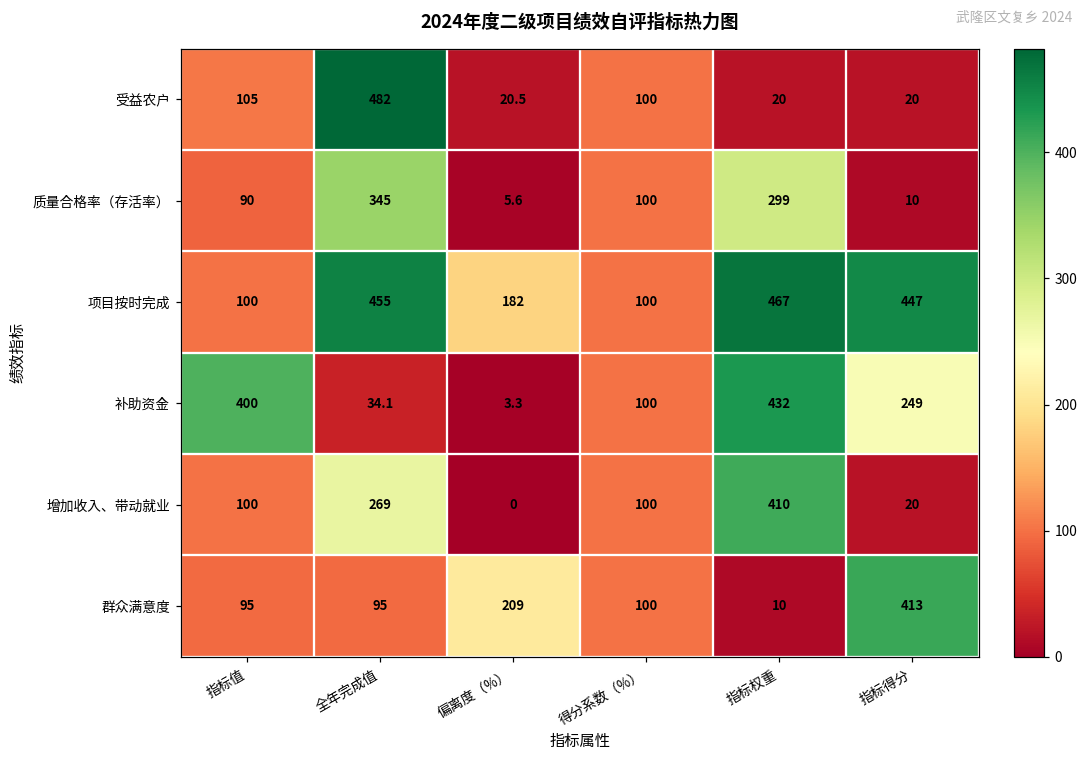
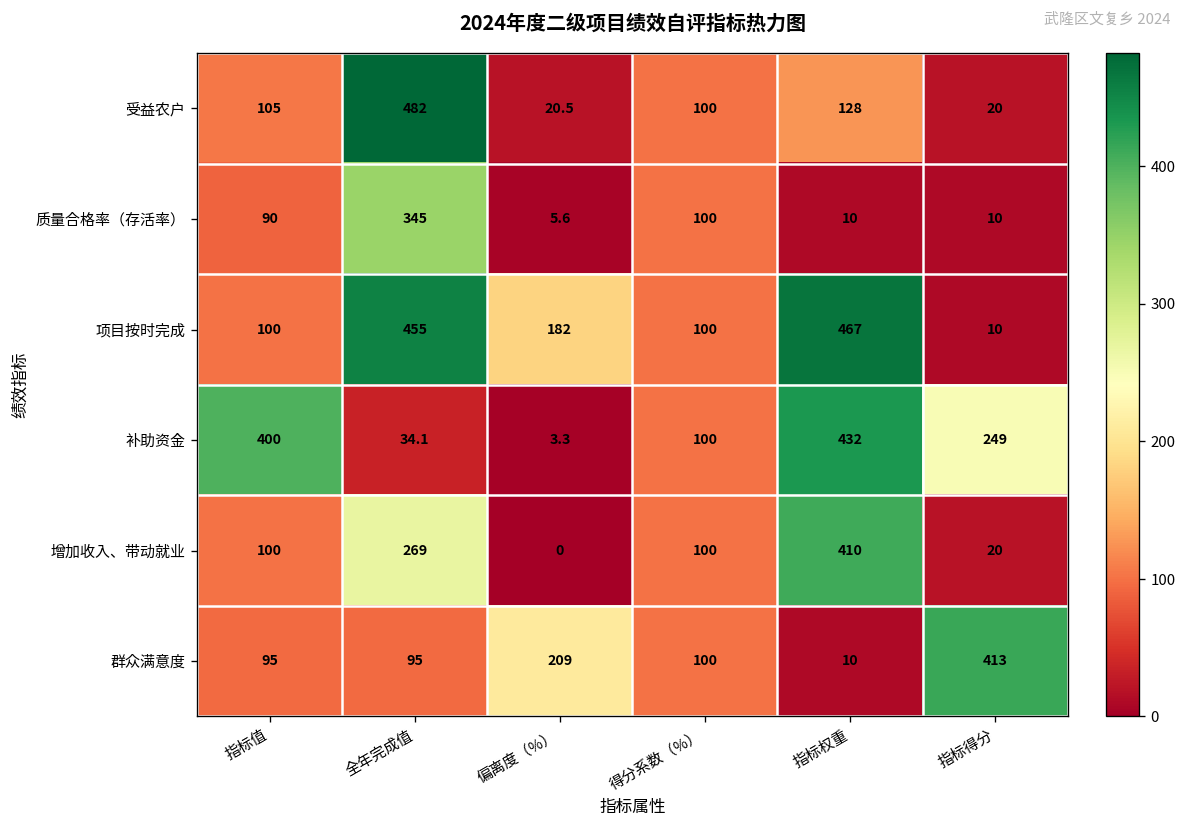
  {
    "受益农户": {
      "指标值": 105,
      "全年完成值": 482,
      "偏离度（%）": 20.5,
      "得分系数（%）": 100,
-     "指标权重": 20,
+     "指标权重": 128,
      "指标得分": 20
    },
    "质量合格率（存活率）": {
      "指标值": 90,
      "全年完成值": 345,
      "偏离度（%）": 5.6,
      "得分系数（%）": 100,
-     "指标权重": 299,
+     "指标权重": 10,
      "指标得分": 10
    },
    "项目按时完成": {
      "指标值": 100,
      "全年完成值": 455,
      "偏离度（%）": 182,
      "得分系数（%）": 100,
      "指标权重": 467,
-     "指标得分": 447
+     "指标得分": 10
    },
    "补助资金": {
      "指标值": 400,
      "全年完成值": 34.1,
      "偏离度（%）": 3.3,
      "得分系数（%）": 100,
      "指标权重": 432,
      "指标得分": 249
    },
    "增加收入、带动就业": {
      "指标值": 100,
      "全年完成值": 269,
      "偏离度（%）": 0,
      "得分系数（%）": 100,
      "指标权重": 410,
      "指标得分": 20
    },
    "群众满意度": {
      "指标值": 95,
      "全年完成值": 95,
      "偏离度（%）": 209,
      "得分系数（%）": 100,
      "指标权重": 10,
      "指标得分": 413
    }
  }
